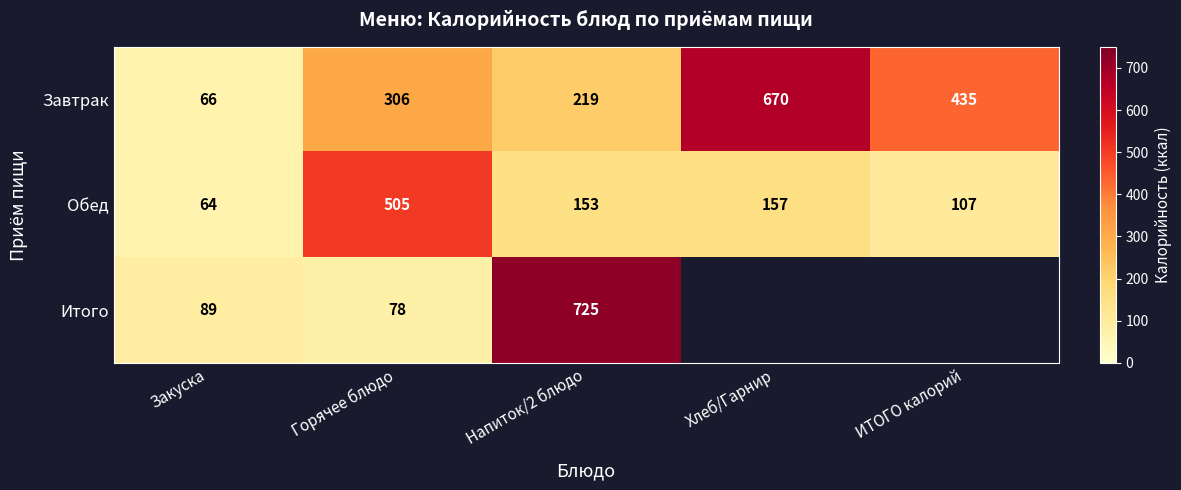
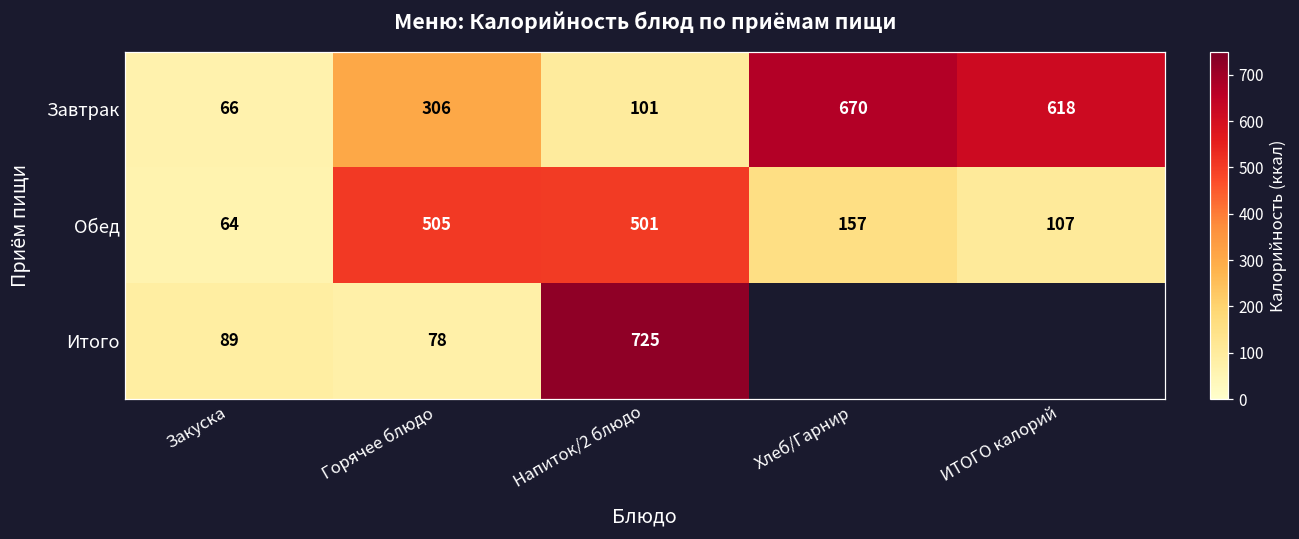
  {
    "Завтрак": {
      "Закуска": 66,
      "Горячее блюдо": 306,
-     "Напиток/2 блюдо": 219,
+     "Напиток/2 блюдо": 101,
      "Хлеб/Гарнир": 670,
-     "ИТОГО калорий": 435
+     "ИТОГО калорий": 618
    },
    "Обед": {
      "Закуска": 64,
      "Горячее блюдо": 505,
-     "Напиток/2 блюдо": 153,
+     "Напиток/2 блюдо": 501,
      "Хлеб/Гарнир": 157,
      "ИТОГО калорий": 107
    },
    "Итого": {
      "Закуска": 89,
      "Горячее блюдо": 78,
      "Напиток/2 блюдо": 725
    }
  }
